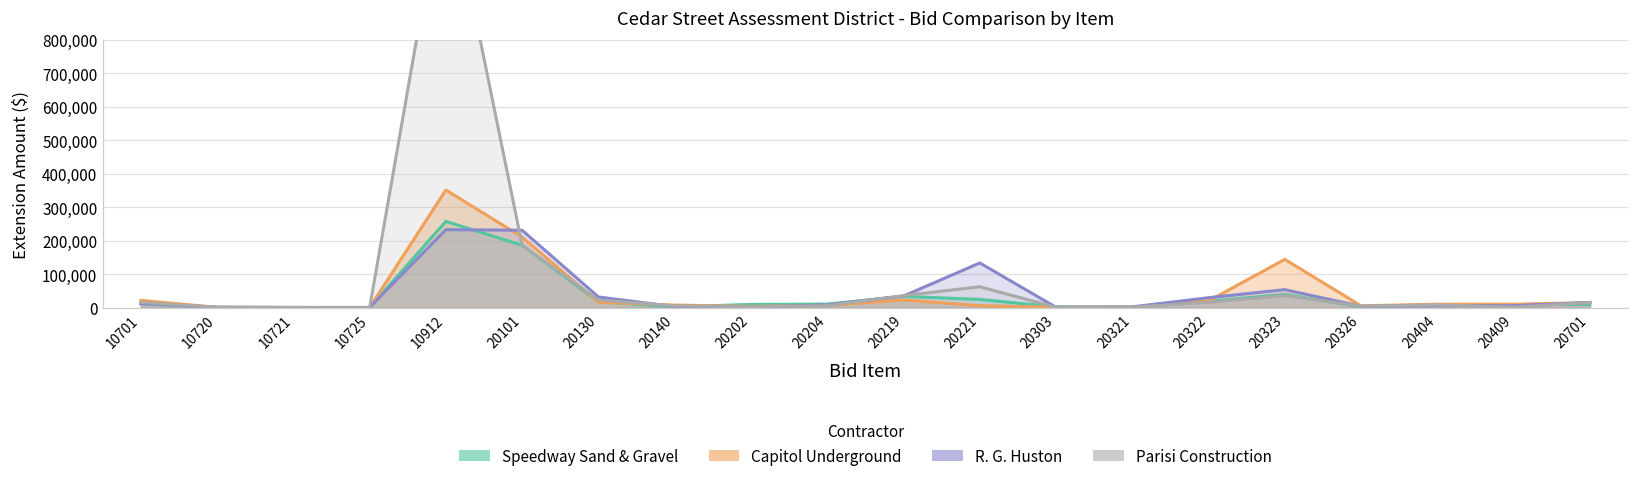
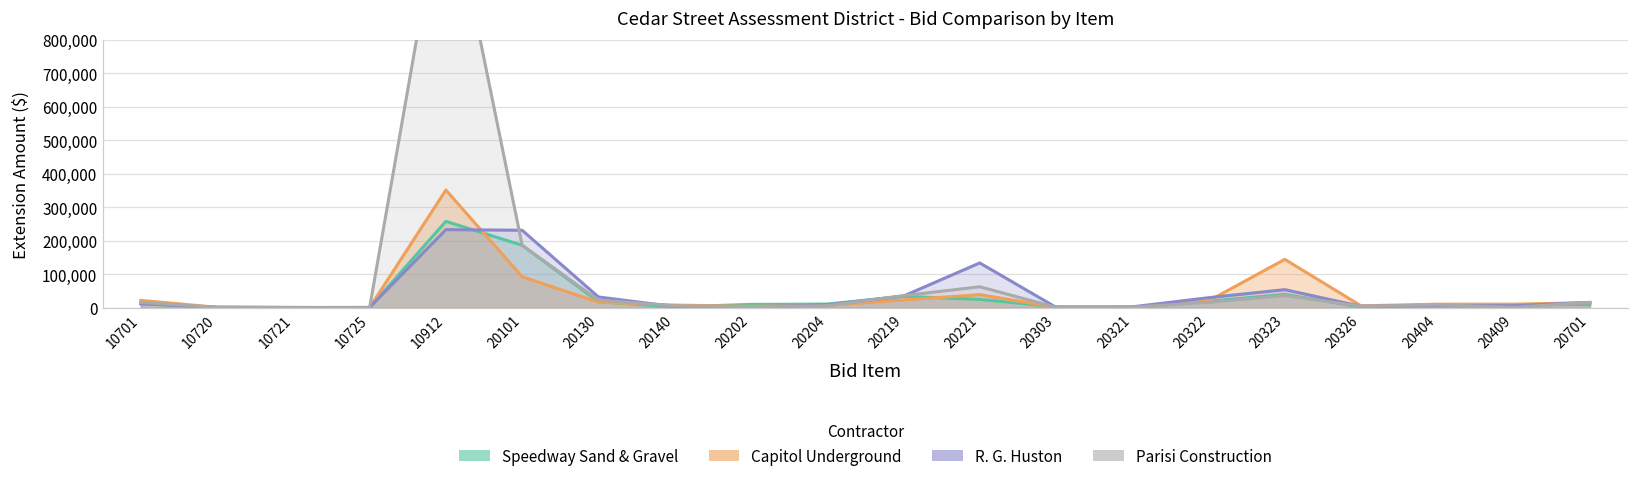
  {
    "Capitol Underground": {
      "10912": "350,000",
-     "20101": "210,000",
+     "20101": "90,000",
      "20219": "20,000",
-     "20221": "10,000",
+     "20221": "40,000",
      "20323": "140,000"
    }
  }
